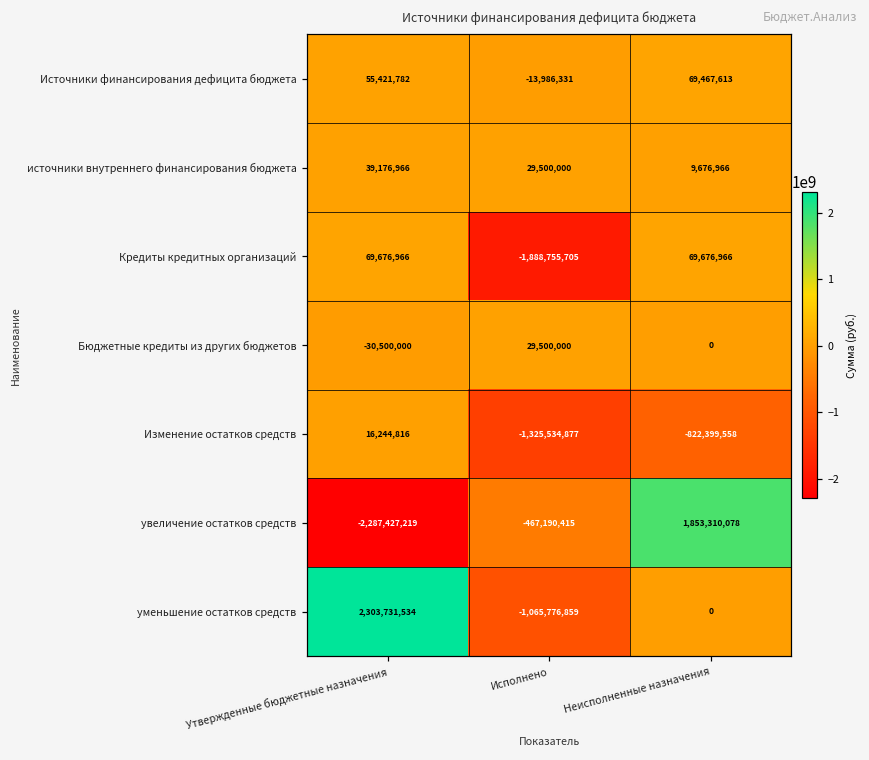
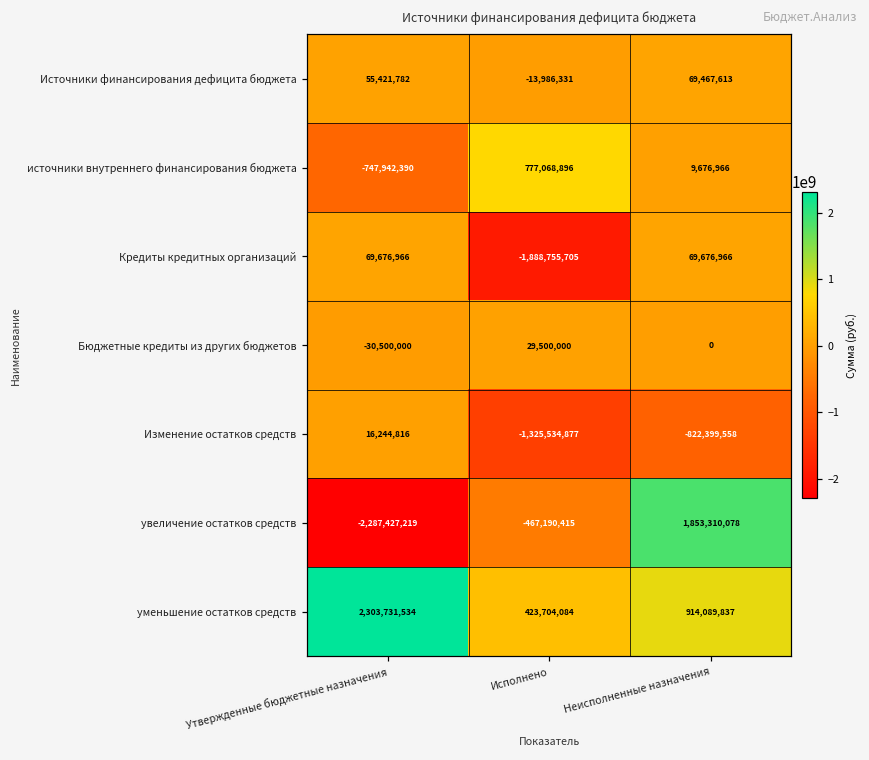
  {
    "Источники финансирования дефицита бюджета": {
      "Утвержденные бюджетные назначения": "55,421,782",
      "Исполнено": "-13,986,331",
      "Неисполненные назначения": "69,467,613"
    },
    "источники внутреннего финансирования бюджета": {
-     "Утвержденные бюджетные назначения": "39,176,966",
-     "Исполнено": "29,500,000",
+     "Утвержденные бюджетные назначения": "-747,942,390",
+     "Исполнено": "777,068,896",
      "Неисполненные назначения": "9,676,966"
    },
    "Кредиты кредитных организаций": {
      "Утвержденные бюджетные назначения": "69,676,966",
      "Исполнено": "-1,888,755,705",
      "Неисполненные назначения": "69,676,966"
    },
    "Бюджетные кредиты из других бюджетов": {
      "Утвержденные бюджетные назначения": "-30,500,000",
      "Исполнено": "29,500,000",
      "Неисполненные назначения": "0"
    },
    "Изменение остатков средств": {
      "Утвержденные бюджетные назначения": "16,244,816",
      "Исполнено": "-1,325,534,877",
      "Неисполненные назначения": "-822,399,558"
    },
    "увеличение остатков средств": {
      "Утвержденные бюджетные назначения": "-2,287,427,219",
      "Исполнено": "-467,190,415",
      "Неисполненные назначения": "1,853,310,078"
    },
    "уменьшение остатков средств": {
      "Утвержденные бюджетные назначения": "2,303,731,534",
-     "Исполнено": "-1,065,776,859",
-     "Неисполненные назначения": "0"
+     "Исполнено": "423,704,084",
+     "Неисполненные назначения": "914,089,837"
    }
  }
